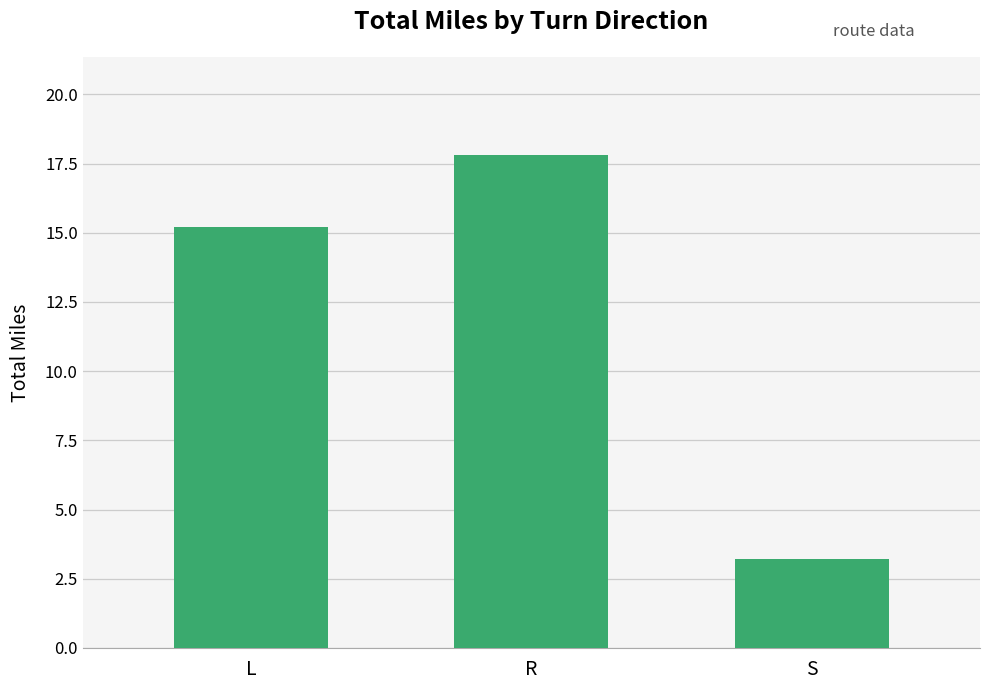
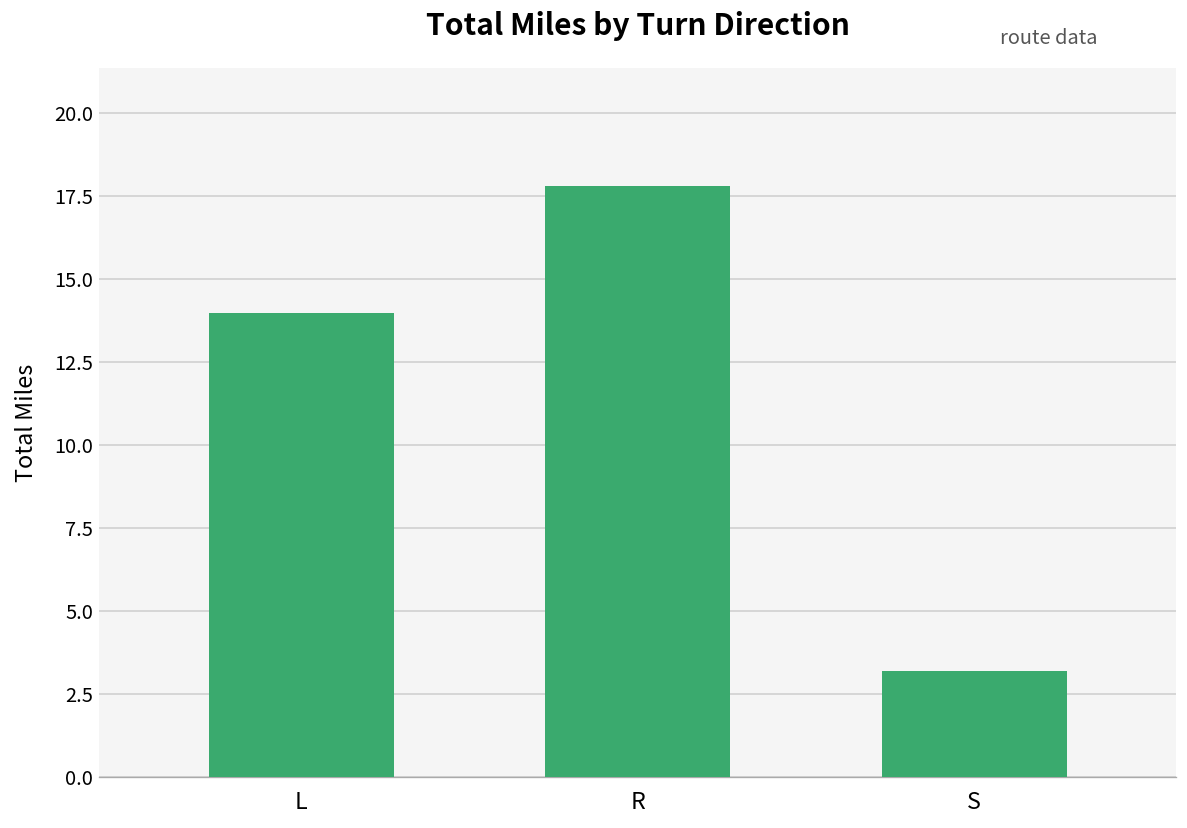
  {
-   "L": 15.2,
+   "L": 14.0,
    "R": 17.8,
    "S": 3.2
  }
